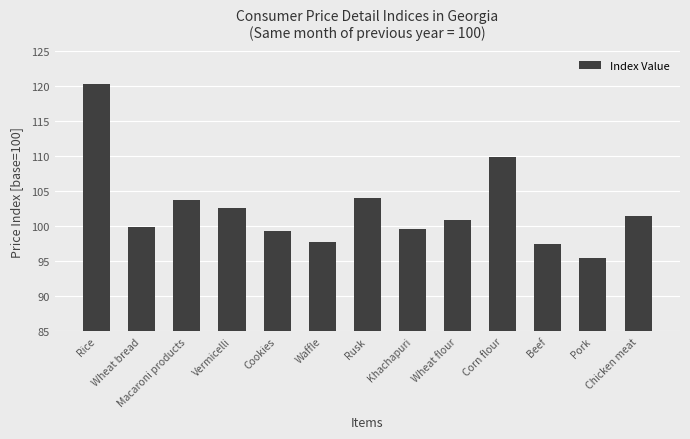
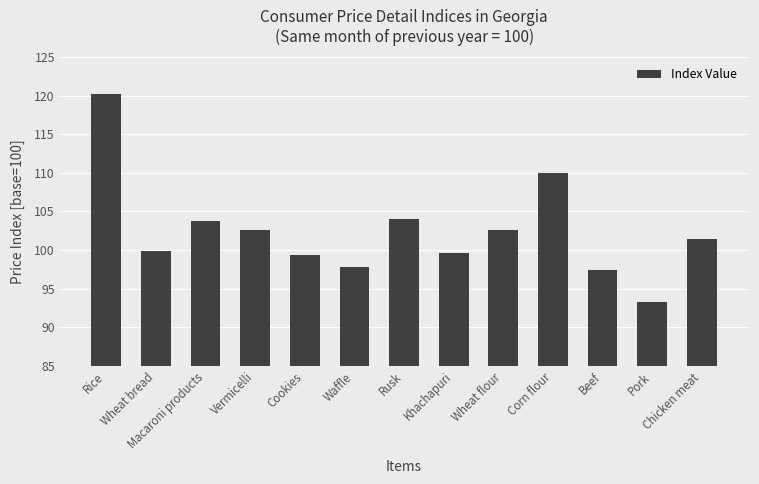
  {
    "Rice": 120,
    "Wheat bread": 100,
    "Macaroni products": 104,
    "Vermicelli": 103,
    "Cookies": 99,
    "Waffle": 98,
    "Rusk": 104,
    "Khachapuri": 100,
-   "Wheat flour": 101,
+   "Wheat flour": 103,
    "Corn flour": 110,
    "Beef": 97,
-   "Pork": 95,
+   "Pork": 93,
    "Chicken meat": 101
  }
